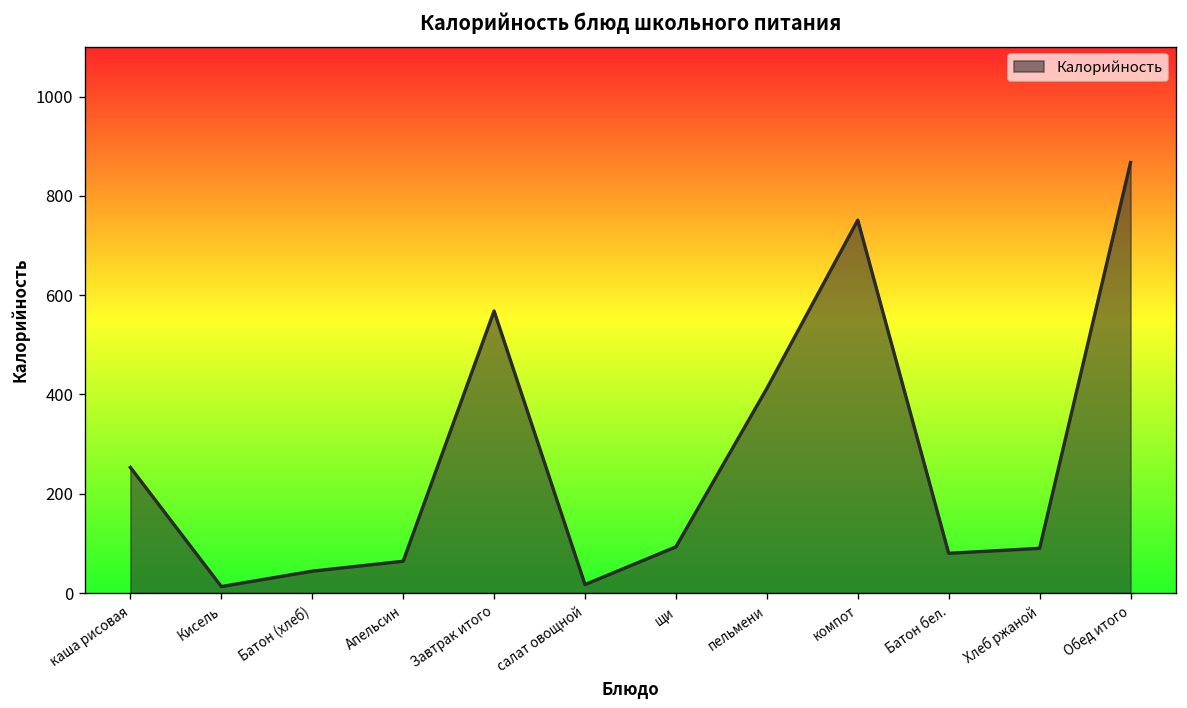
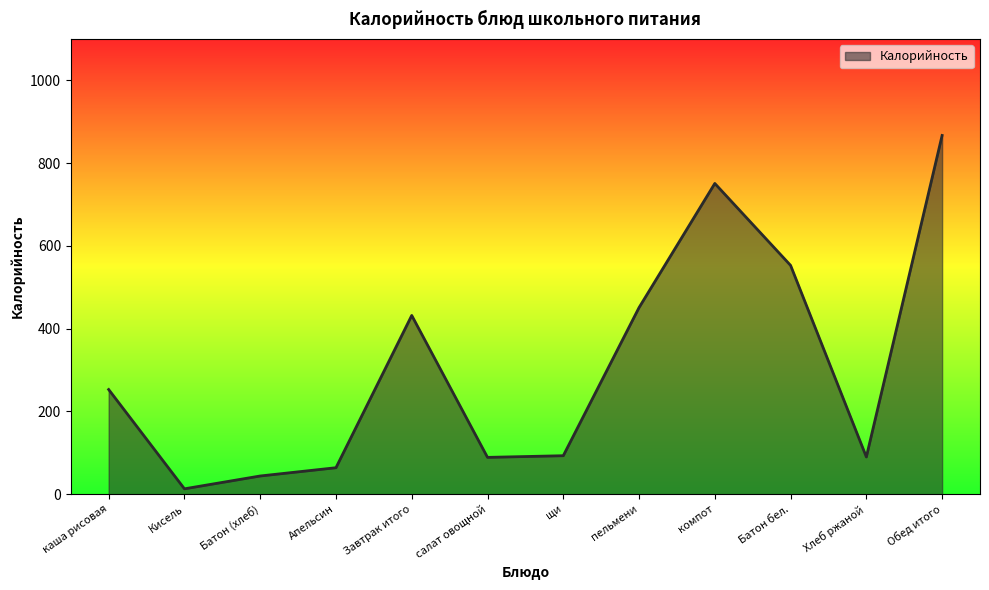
  {
    "каша рисовая": 250,
    "Кисель": 10,
    "Батон (хлеб)": 40,
    "Апельсин": 60,
-   "Завтрак итого": 570,
-   "салат овощной": 20,
+   "Завтрак итого": 430,
+   "салат овощной": 90,
    "щи": 90,
-   "пельмени": 410,
+   "пельмени": 450,
    "компот": 750,
-   "Батон бел.": 80,
+   "Батон бел.": 550,
    "Хлеб ржаной": 90,
    "Обед итого": 870
  }
